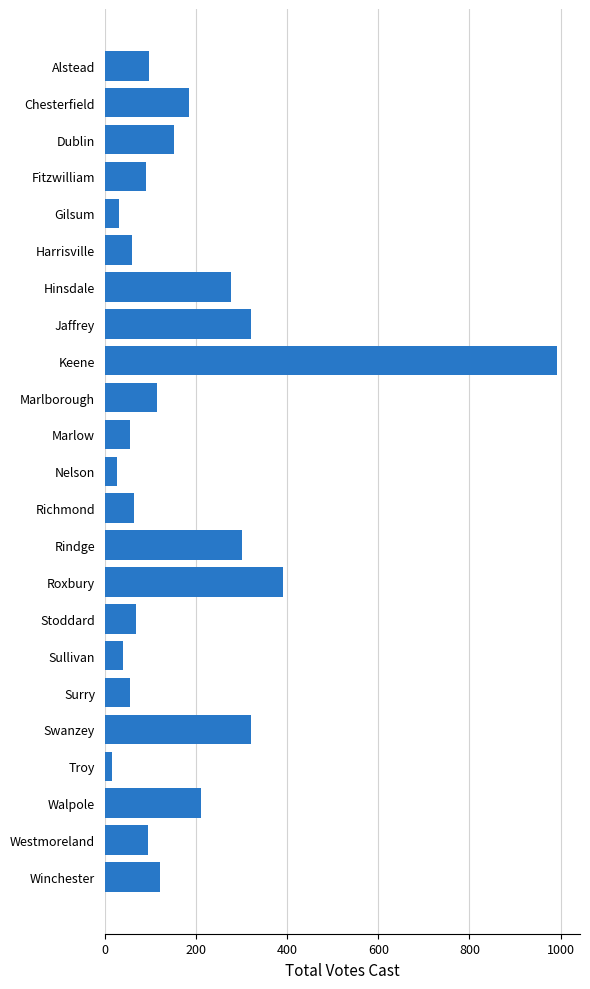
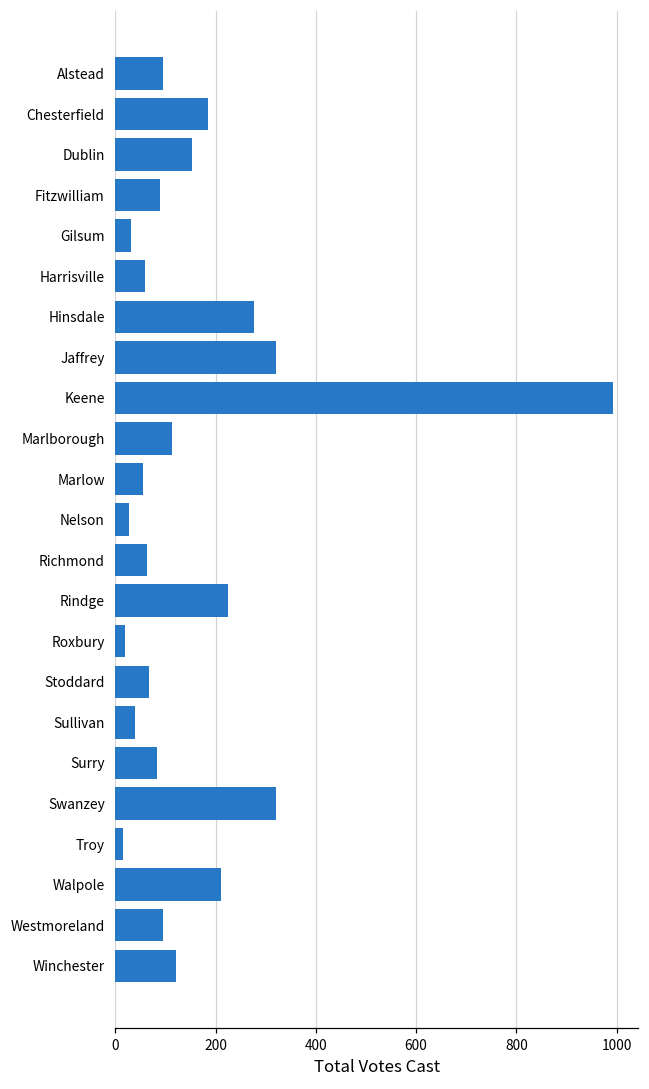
  {
    "Alstead": 100,
    "Chesterfield": 180,
    "Dublin": 150,
    "Fitzwilliam": 90,
    "Gilsum": 30,
    "Harrisville": 60,
    "Hinsdale": 280,
    "Jaffrey": 320,
    "Keene": 990,
    "Marlborough": 110,
    "Marlow": 60,
    "Nelson": 30,
    "Richmond": 60,
-   "Rindge": 300,
-   "Roxbury": 390,
+   "Rindge": 230,
+   "Roxbury": 20,
    "Stoddard": 70,
    "Sullivan": 40,
-   "Surry": 60,
+   "Surry": 80,
    "Swanzey": 320,
    "Troy": 20,
    "Walpole": 210,
    "Westmoreland": 100,
    "Winchester": 120
  }
